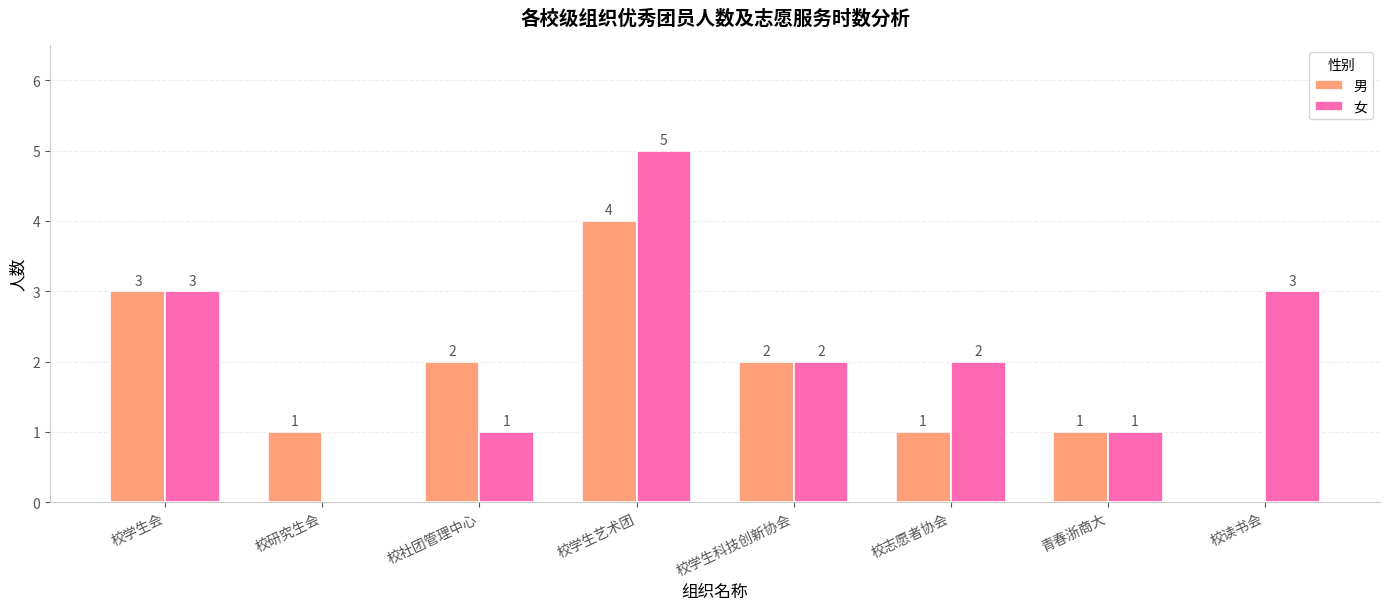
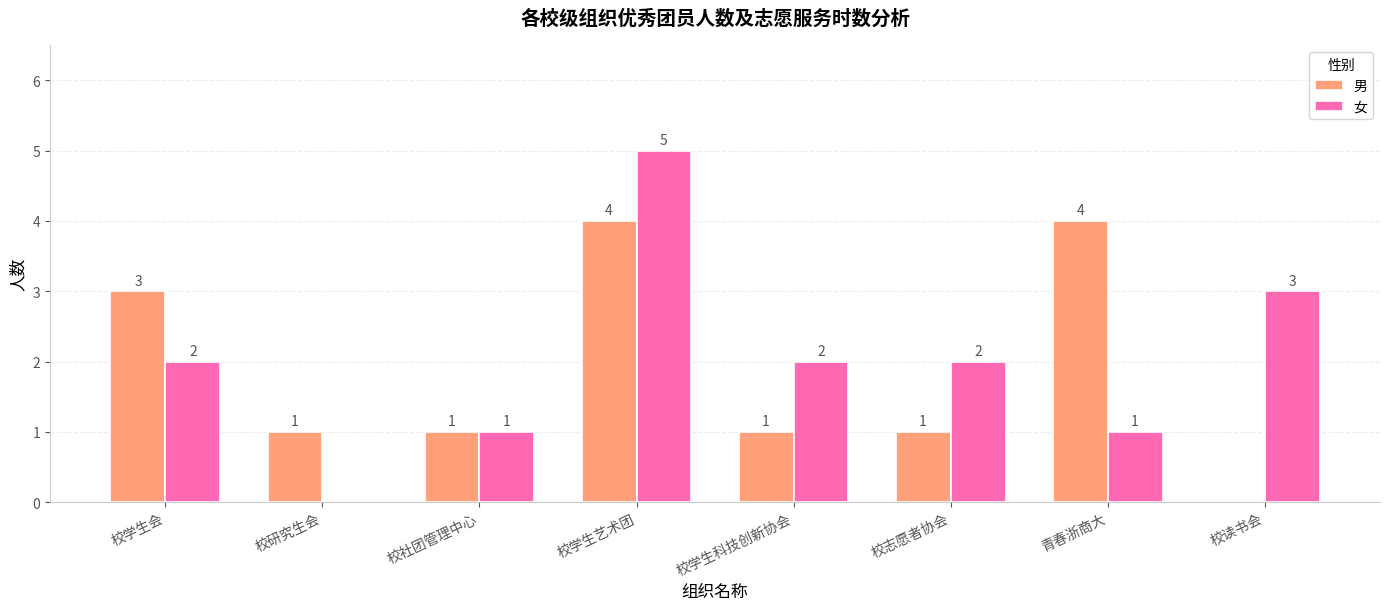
  {
    "男": {
      "校学生会": 3,
      "校研究生会": 1,
-     "校社团管理中心": 2,
+     "校社团管理中心": 1,
      "校学生艺术团": 4,
-     "校学生科技创新协会": 2,
+     "校学生科技创新协会": 1,
      "校志愿者协会": 1,
-     "青春浙商大": 1
+     "青春浙商大": 4
    },
    "女": {
-     "校学生会": 3,
+     "校学生会": 2,
      "校社团管理中心": 1,
      "校学生艺术团": 5,
      "校学生科技创新协会": 2,
      "校志愿者协会": 2,
      "青春浙商大": 1,
      "校读书会": 3
    }
  }
